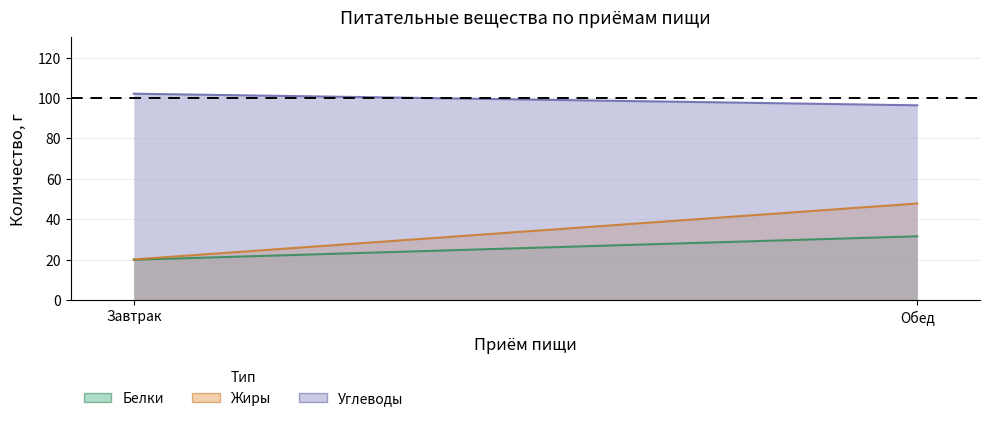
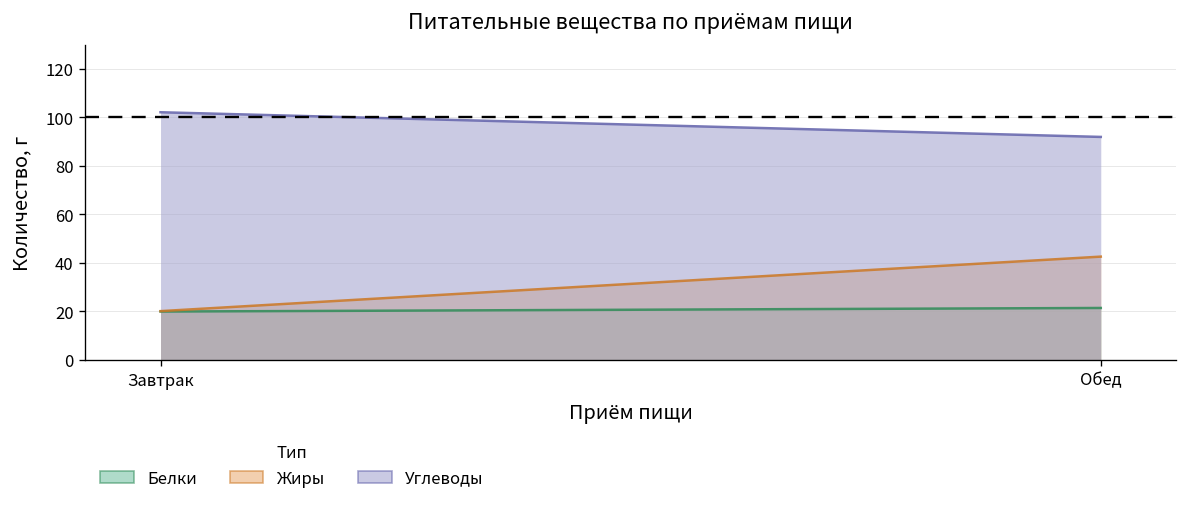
  {
    "Белки": {
-     "Обед": 32
+     "Обед": 21
    },
    "Жиры": {
-     "Обед": 48
+     "Обед": 43
    },
    "Углеводы": {
      "Завтрак": 102,
-     "Обед": 96
+     "Обед": 92
    }
  }
